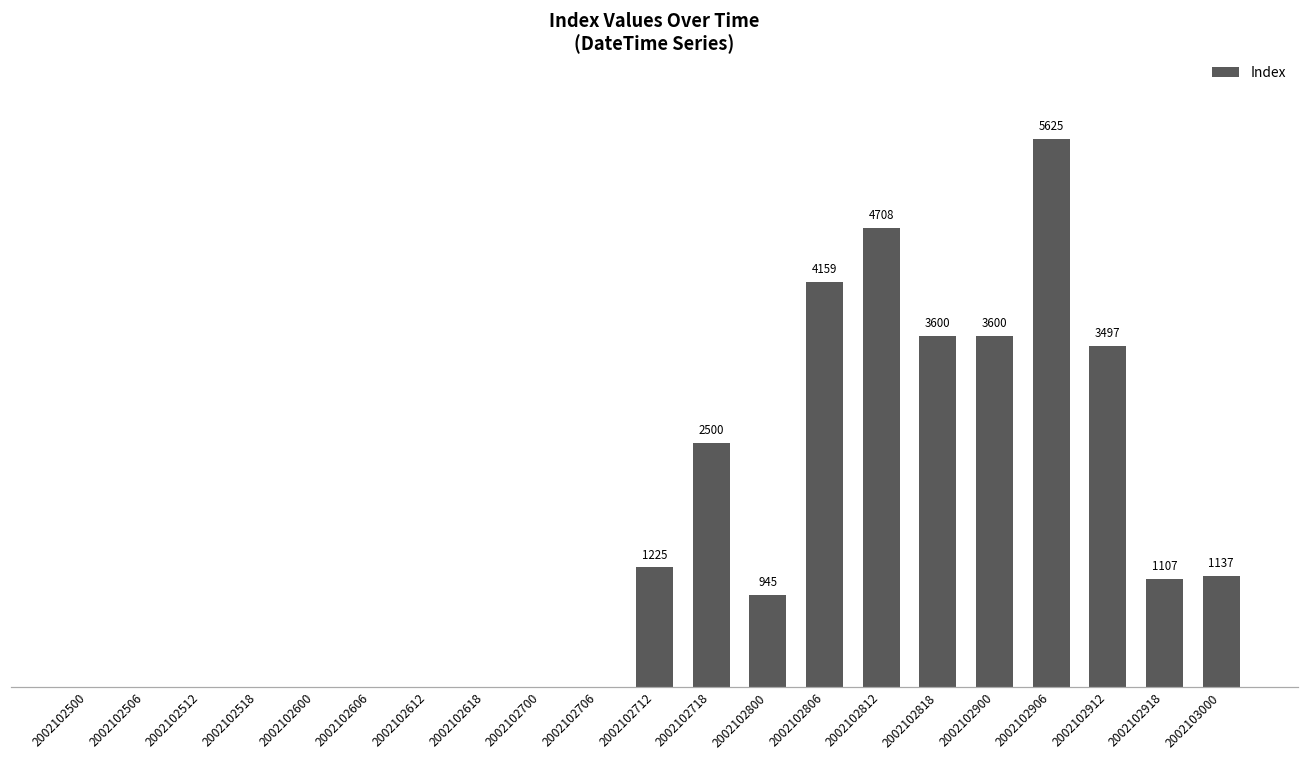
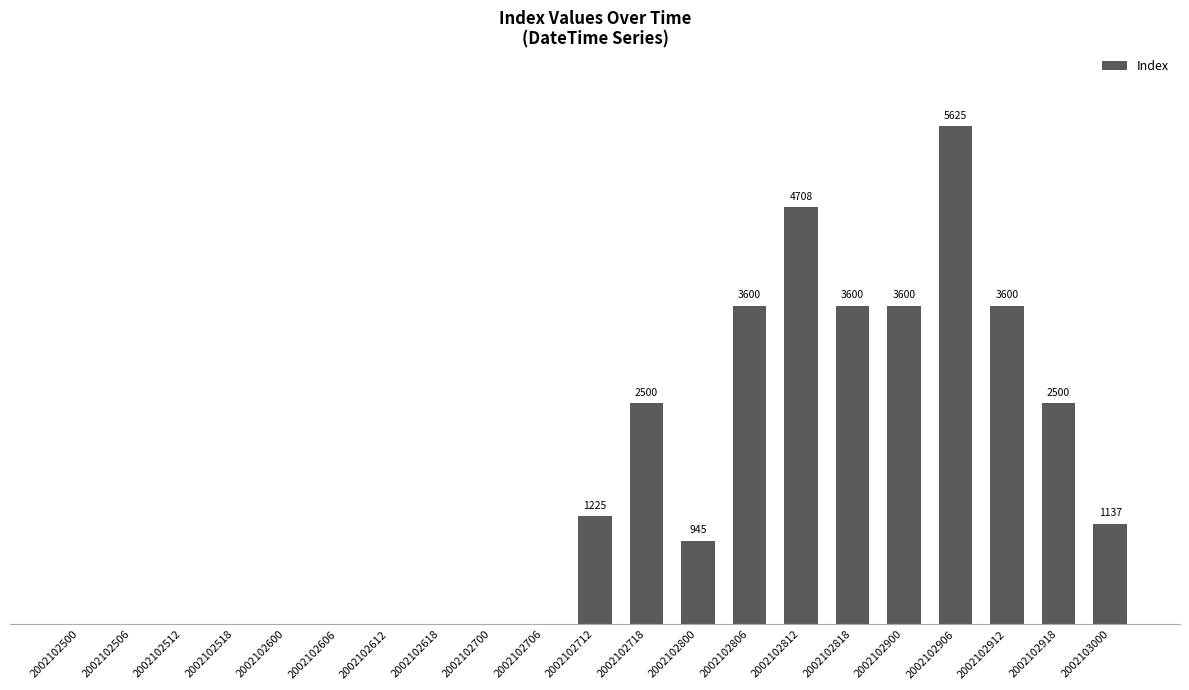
  {
    "2002102712": 1225,
    "2002102718": 2500,
-   "2002102806": 4159,
+   "2002102806": 3600,
    "2002102812": 4708,
    "2002102818": 3600,
    "2002102900": 3600,
    "2002102906": 5625,
-   "2002102912": 3497,
-   "2002102918": 1107,
+   "2002102912": 3600,
+   "2002102918": 2500,
    "2002103000": 1137
  }
